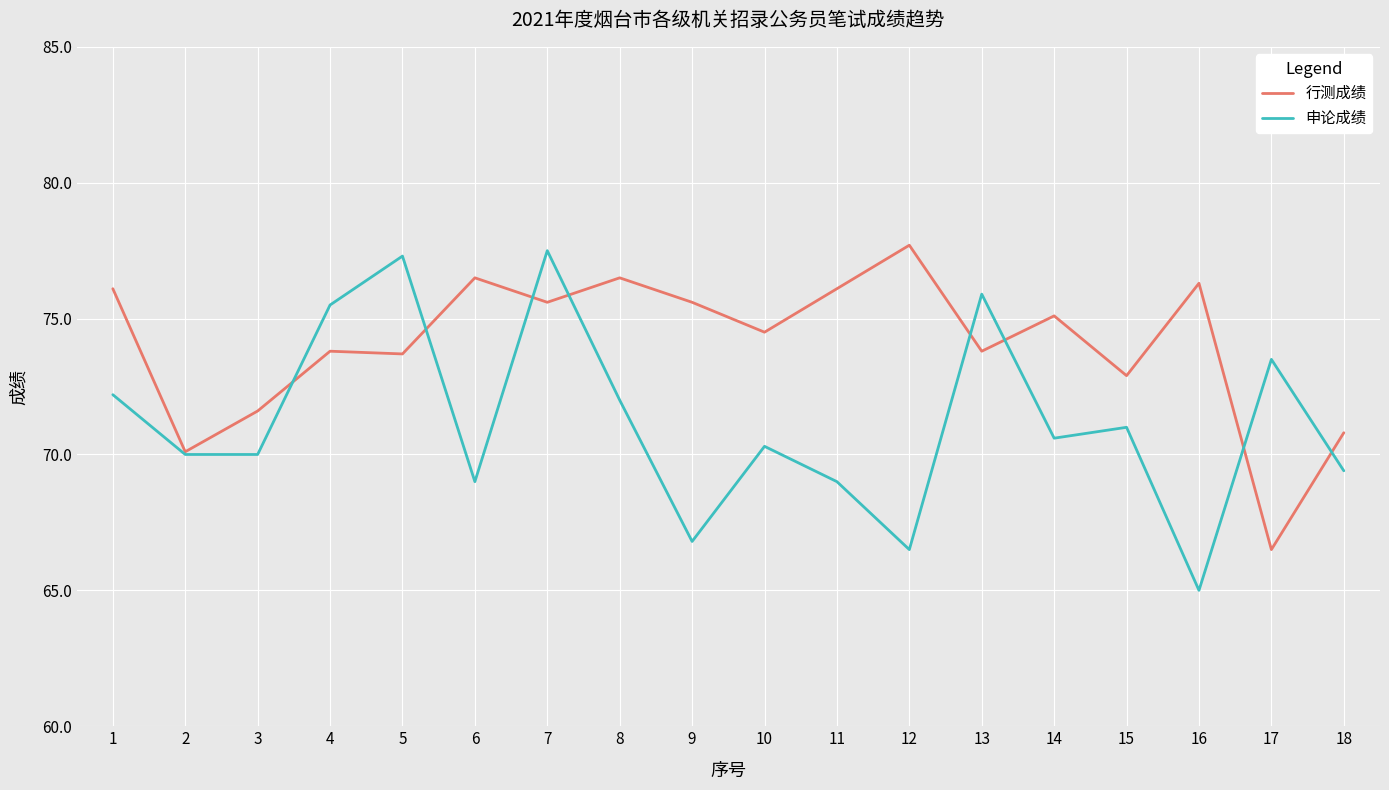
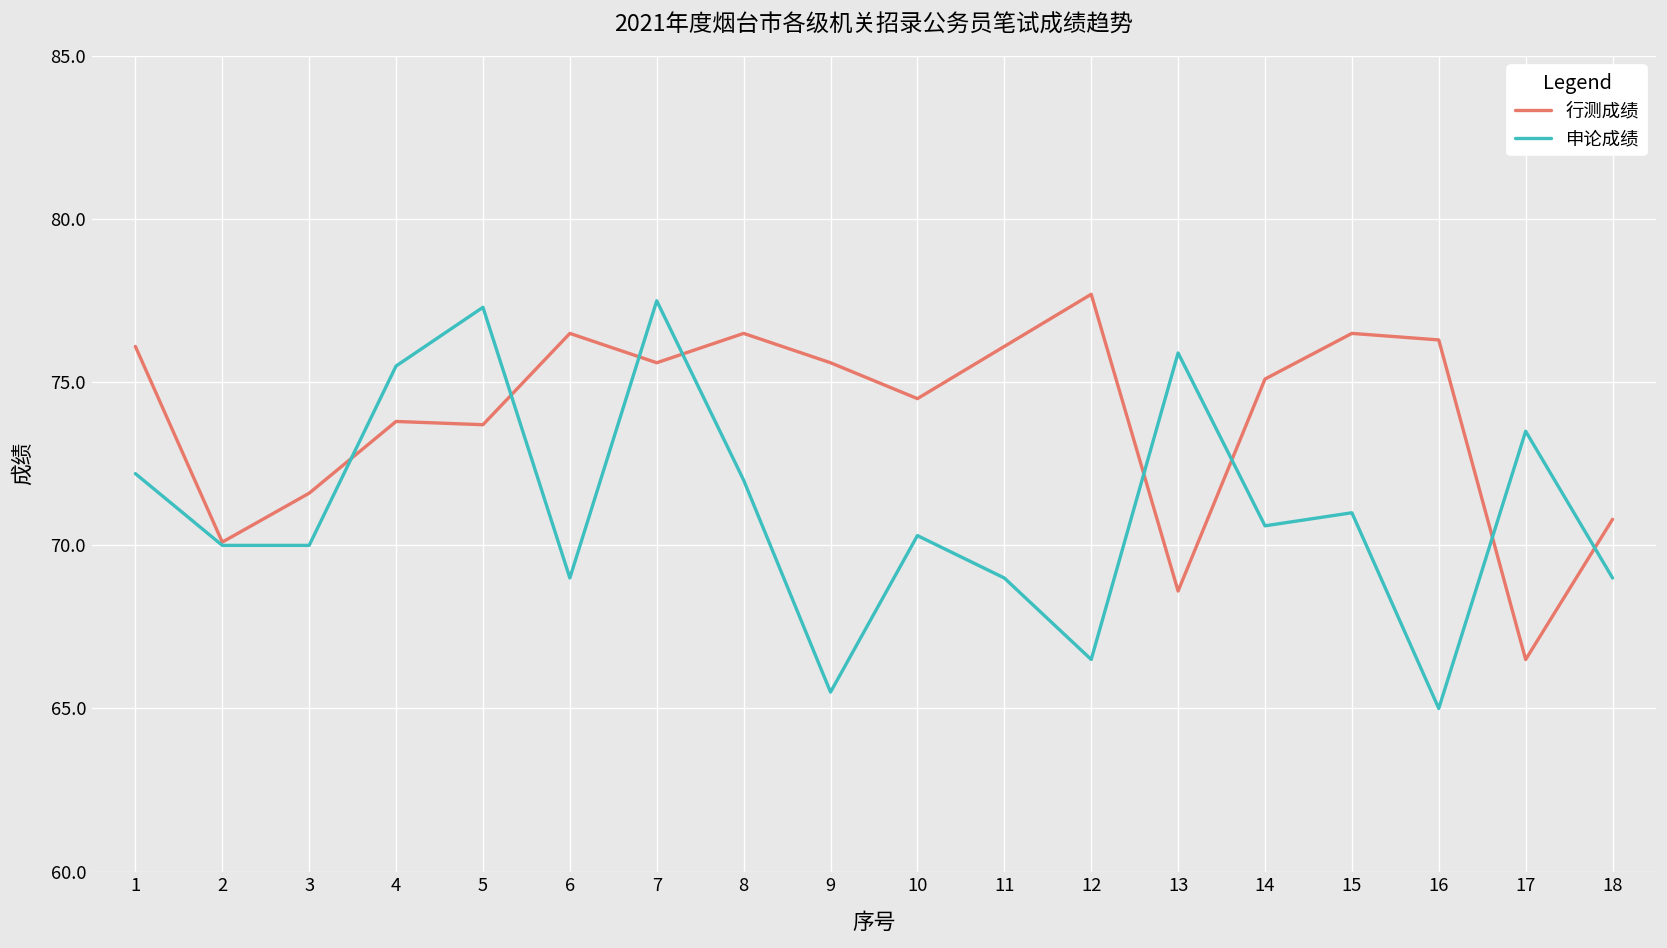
  {
    "行测成绩": {
      "1": 76.1,
      "2": 70.1,
      "3": 71.6,
      "4": 73.8,
      "5": 73.7,
      "6": 76.5,
      "7": 75.6,
      "8": 76.5,
      "9": 75.6,
      "10": 74.5,
      "11": 76.1,
      "12": 77.7,
-     "13": 73.8,
+     "13": 68.6,
      "14": 75.1,
-     "15": 72.9,
+     "15": 76.5,
      "16": 76.3,
      "17": 66.5,
      "18": 70.8
    },
    "申论成绩": {
      "1": 72.2,
      "2": 70.0,
      "3": 70.0,
      "4": 75.5,
      "5": 77.3,
      "6": 69.0,
      "7": 77.5,
      "8": 72.0,
-     "9": 66.8,
+     "9": 65.5,
      "10": 70.3,
      "11": 69.0,
      "12": 66.5,
      "13": 75.9,
      "14": 70.6,
      "15": 71.0,
      "16": 65.0,
      "17": 73.5,
-     "18": 69.4
+     "18": 69.0
    }
  }
